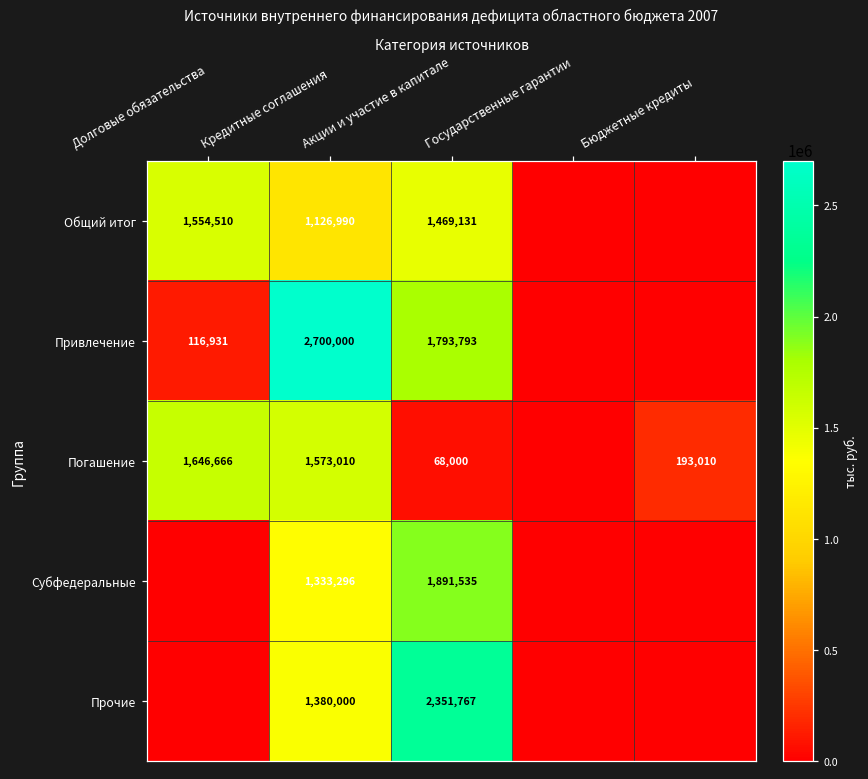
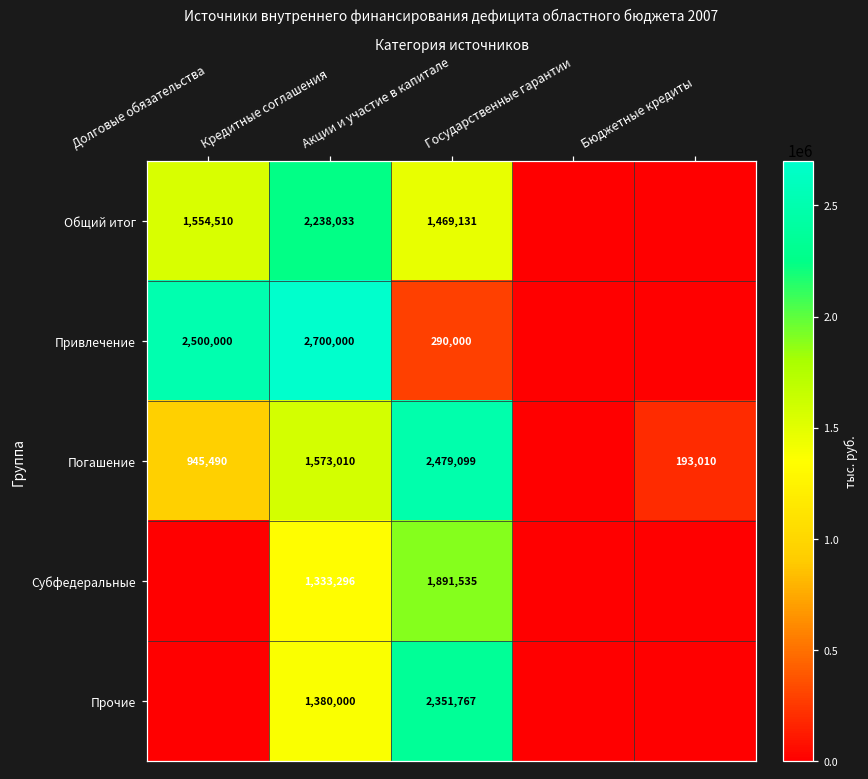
  {
    "Общий итог": {
      "Долговые обязательства": "1,554,510",
-     "Кредитные соглашения": "1,126,990",
+     "Кредитные соглашения": "2,238,033",
      "Акции и участие в капитале": "1,469,131"
    },
    "Привлечение": {
-     "Долговые обязательства": "116,931",
+     "Долговые обязательства": "2,500,000",
      "Кредитные соглашения": "2,700,000",
-     "Акции и участие в капитале": "1,793,793"
+     "Акции и участие в капитале": "290,000"
    },
    "Погашение": {
-     "Долговые обязательства": "1,646,666",
+     "Долговые обязательства": "945,490",
      "Кредитные соглашения": "1,573,010",
-     "Акции и участие в капитале": "68,000",
+     "Акции и участие в капитале": "2,479,099",
      "Бюджетные кредиты": "193,010"
    },
    "Субфедеральные": {
      "Кредитные соглашения": "1,333,296",
      "Акции и участие в капитале": "1,891,535"
    },
    "Прочие": {
      "Кредитные соглашения": "1,380,000",
      "Акции и участие в капитале": "2,351,767"
    }
  }
